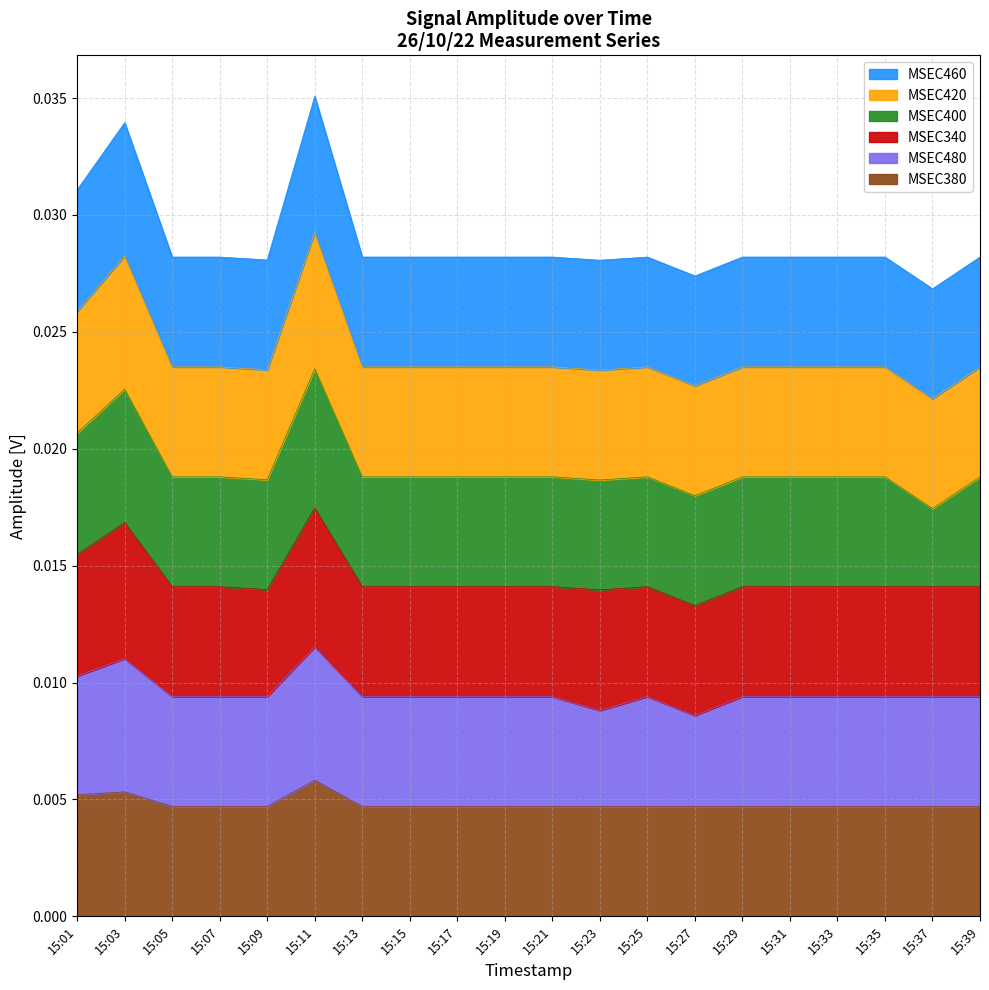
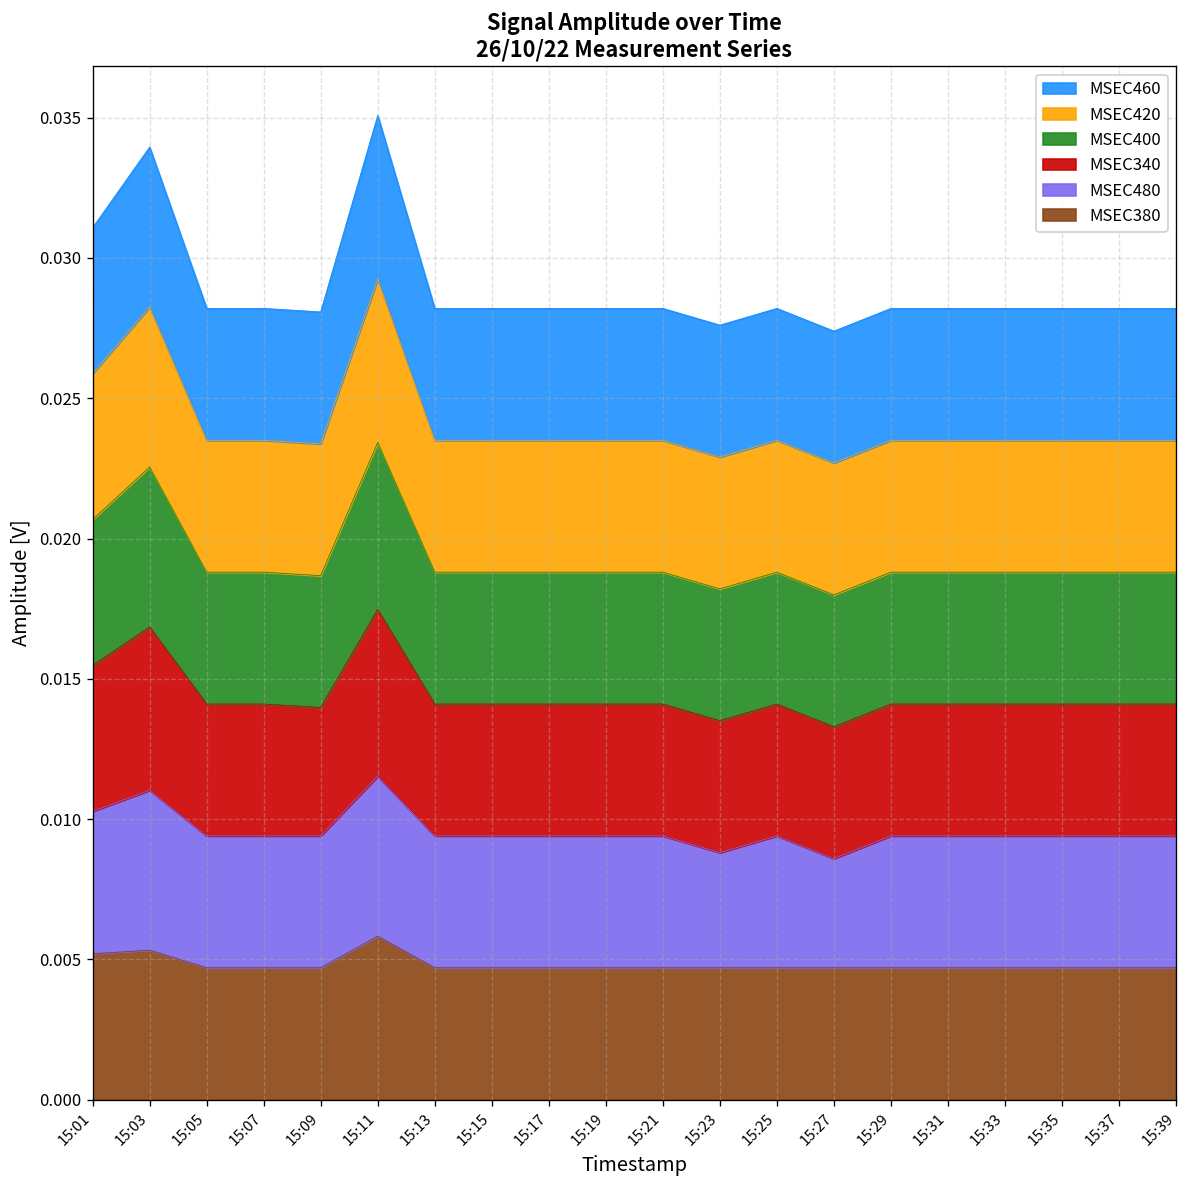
  {
    "MSEC380": {
      "15:01": 0.0052,
      "15:03": 0.0053,
      "15:05": 0.0047,
      "15:07": 0.0047,
      "15:09": 0.0047,
      "15:11": 0.0058,
      "15:13": 0.0047,
      "15:15": 0.0047,
      "15:17": 0.0047,
      "15:19": 0.0047,
      "15:21": 0.0047,
      "15:23": 0.0047,
      "15:25": 0.0047,
      "15:27": 0.0047,
      "15:29": 0.0047,
      "15:31": 0.0047,
      "15:33": 0.0047,
      "15:35": 0.0047,
      "15:37": 0.0047,
      "15:39": 0.0047
    },
    "MSEC480": {
      "15:01": 0.0051,
      "15:03": 0.0057,
      "15:05": 0.0047,
      "15:07": 0.0047,
      "15:09": 0.0047,
      "15:11": 0.0057,
      "15:13": 0.0047,
      "15:15": 0.0047,
      "15:17": 0.0047,
      "15:19": 0.0047,
      "15:21": 0.0047,
      "15:23": 0.0041,
      "15:25": 0.0047,
      "15:27": 0.0039,
      "15:29": 0.0047,
      "15:31": 0.0047,
      "15:33": 0.0047,
      "15:35": 0.0047,
      "15:37": 0.0047,
      "15:39": 0.0047
    },
    "MSEC340": {
      "15:01": 0.0052,
      "15:03": 0.0058,
      "15:05": 0.0047,
      "15:07": 0.0047,
      "15:09": 0.0046,
      "15:11": 0.0059,
      "15:13": 0.0047,
      "15:15": 0.0047,
      "15:17": 0.0047,
      "15:19": 0.0047,
      "15:21": 0.0047,
-     "15:23": 0.0052,
+     "15:23": 0.0047,
      "15:25": 0.0047,
      "15:27": 0.0047,
      "15:29": 0.0047,
      "15:31": 0.0047,
      "15:33": 0.0047,
      "15:35": 0.0047,
      "15:37": 0.0047,
      "15:39": 0.0047
    },
    "MSEC400": {
      "15:01": 0.0052,
      "15:03": 0.0057,
      "15:05": 0.0047,
      "15:07": 0.0047,
      "15:09": 0.0047,
      "15:11": 0.0059,
      "15:13": 0.0047,
      "15:15": 0.0047,
      "15:17": 0.0047,
      "15:19": 0.0047,
      "15:21": 0.0047,
      "15:23": 0.0047,
      "15:25": 0.0047,
      "15:27": 0.0047,
      "15:29": 0.0047,
      "15:31": 0.0047,
      "15:33": 0.0047,
      "15:35": 0.0047,
-     "15:37": 0.0033,
+     "15:37": 0.0047,
      "15:39": 0.0047
    },
    "MSEC420": {
      "15:01": 0.0052,
      "15:03": 0.0057,
      "15:05": 0.0047,
      "15:07": 0.0047,
      "15:09": 0.0047,
      "15:11": 0.0058,
      "15:13": 0.0047,
      "15:15": 0.0047,
      "15:17": 0.0047,
      "15:19": 0.0047,
      "15:21": 0.0047,
      "15:23": 0.0047,
      "15:25": 0.0047,
      "15:27": 0.0047,
      "15:29": 0.0047,
      "15:31": 0.0047,
      "15:33": 0.0047,
      "15:35": 0.0047,
      "15:37": 0.0047,
      "15:39": 0.0047
    },
    "MSEC460": {
      "15:01": 0.0052,
      "15:03": 0.0057,
      "15:05": 0.0047,
      "15:07": 0.0047,
      "15:09": 0.0047,
      "15:11": 0.0058,
      "15:13": 0.0047,
      "15:15": 0.0047,
      "15:17": 0.0047,
      "15:19": 0.0047,
      "15:21": 0.0047,
      "15:23": 0.0047,
      "15:25": 0.0047,
      "15:27": 0.0047,
      "15:29": 0.0047,
      "15:31": 0.0047,
      "15:33": 0.0047,
      "15:35": 0.0047,
      "15:37": 0.0047,
      "15:39": 0.0047
    }
  }
